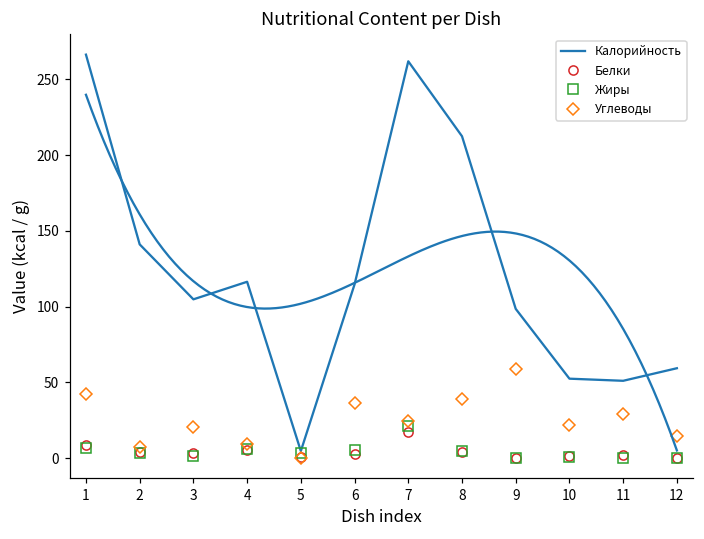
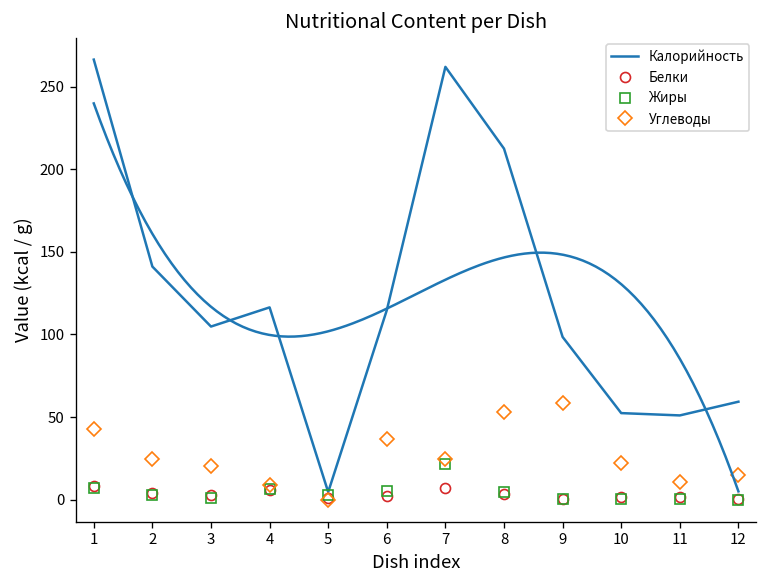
  {
    "Белки": {
      "6": 3,
-     "7": 18
+     "7": 7
    },
    "Жиры": {
      "6": 6,
      "7": 21
    },
    "Углеводы": {
      "1": 43,
-     "2": 7,
+     "2": 25,
      "3": 21,
      "4": 9,
      "6": 37,
      "7": 24,
-     "8": 39,
+     "8": 53,
      "9": 59,
      "10": 22,
-     "11": 29,
+     "11": 11,
      "12": 15
    }
  }
